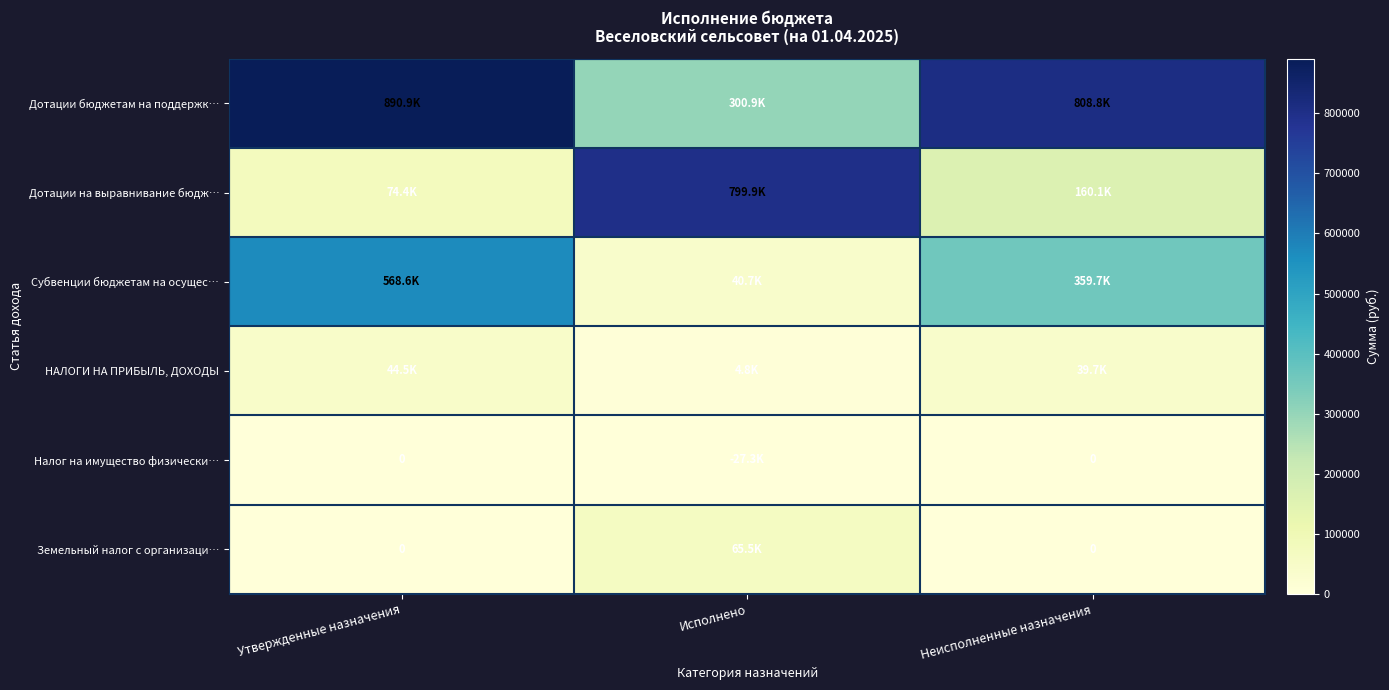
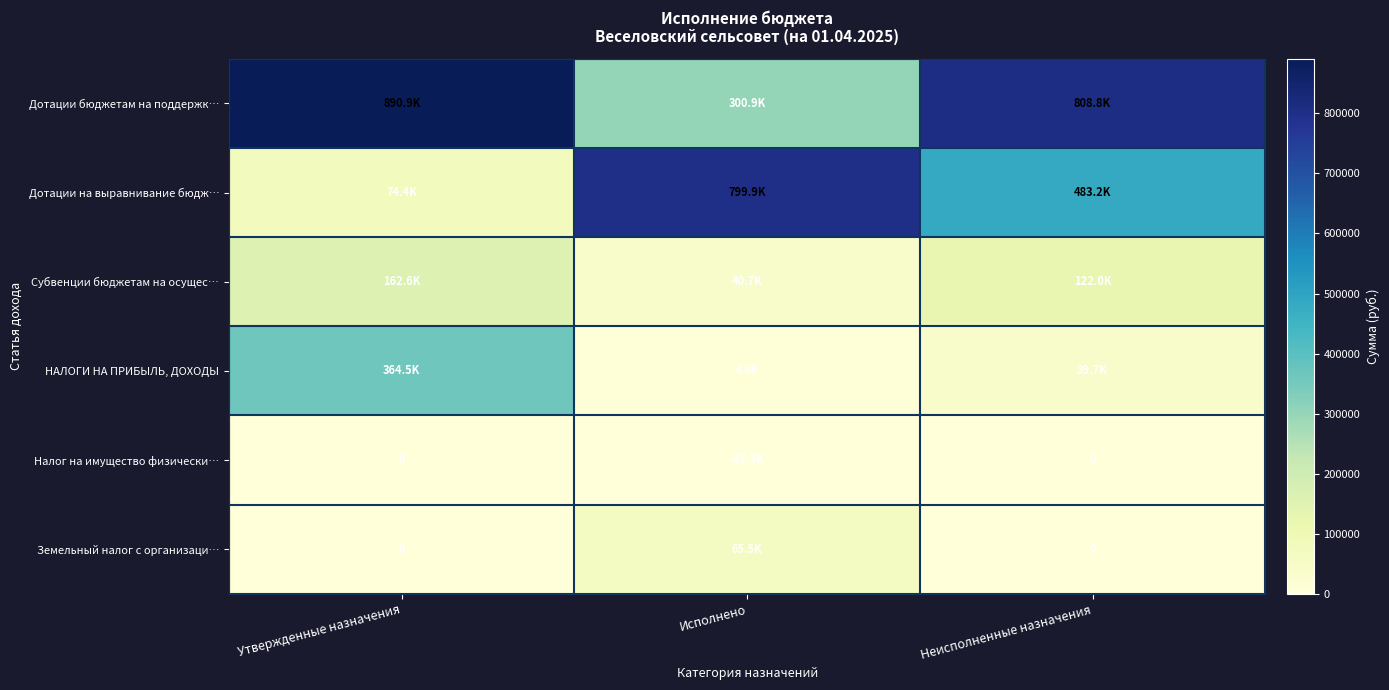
  {
    "Дотации бюджетам на поддержк…": {
      "Утвержденные назначения": "890.9K",
      "Исполнено": "300.9K",
      "Неисполненные назначения": "808.8K"
    },
    "Дотации на выравнивание бюдж…": {
      "Утвержденные назначения": "74.4K",
      "Исполнено": "799.9K",
-     "Неисполненные назначения": "160.1K"
+     "Неисполненные назначения": "483.2K"
    },
    "Субвенции бюджетам на осущес…": {
-     "Утвержденные назначения": "568.6K",
+     "Утвержденные назначения": "162.6K",
      "Исполнено": "40.7K",
-     "Неисполненные назначения": "359.7K"
+     "Неисполненные назначения": "122.0K"
    },
    "НАЛОГИ НА ПРИБЫЛЬ, ДОХОДЫ": {
-     "Утвержденные назначения": "44.5K",
+     "Утвержденные назначения": "364.5K",
      "Неисполненные назначения": "39.7K"
    },
    "Земельный налог с организаци…": {
      "Исполнено": "65.5K"
    }
  }
